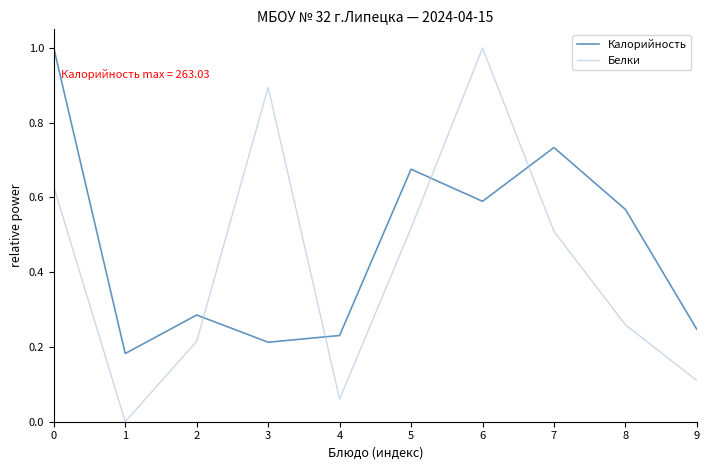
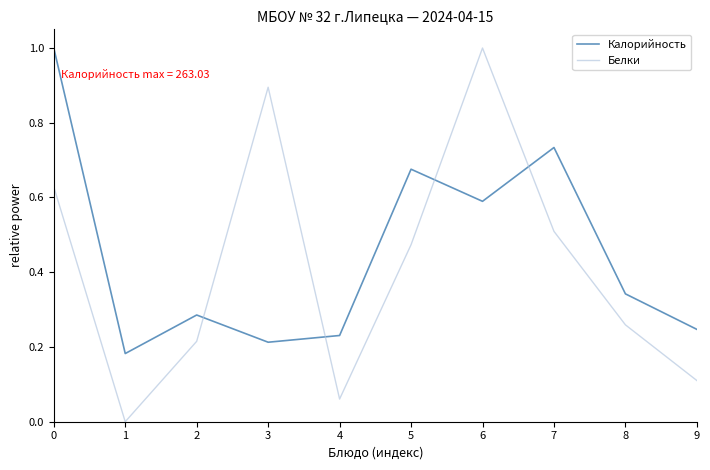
  {
    "Калорийность": {
      "1": 0.18,
      "2": 0.29,
      "3": 0.21,
      "4": 0.23,
      "5": 0.68,
      "6": 0.59,
      "7": 0.73,
-     "8": 0.57,
+     "8": 0.34,
      "9": 0.25
    },
    "Белки": {
      "0": 0.63,
      "1": 0.00,
      "2": 0.22,
      "3": 0.90,
      "4": 0.06,
-     "5": 0.52,
+     "5": 0.47,
      "6": 1.00,
      "7": 0.51,
      "8": 0.26,
      "9": 0.11
    }
  }
